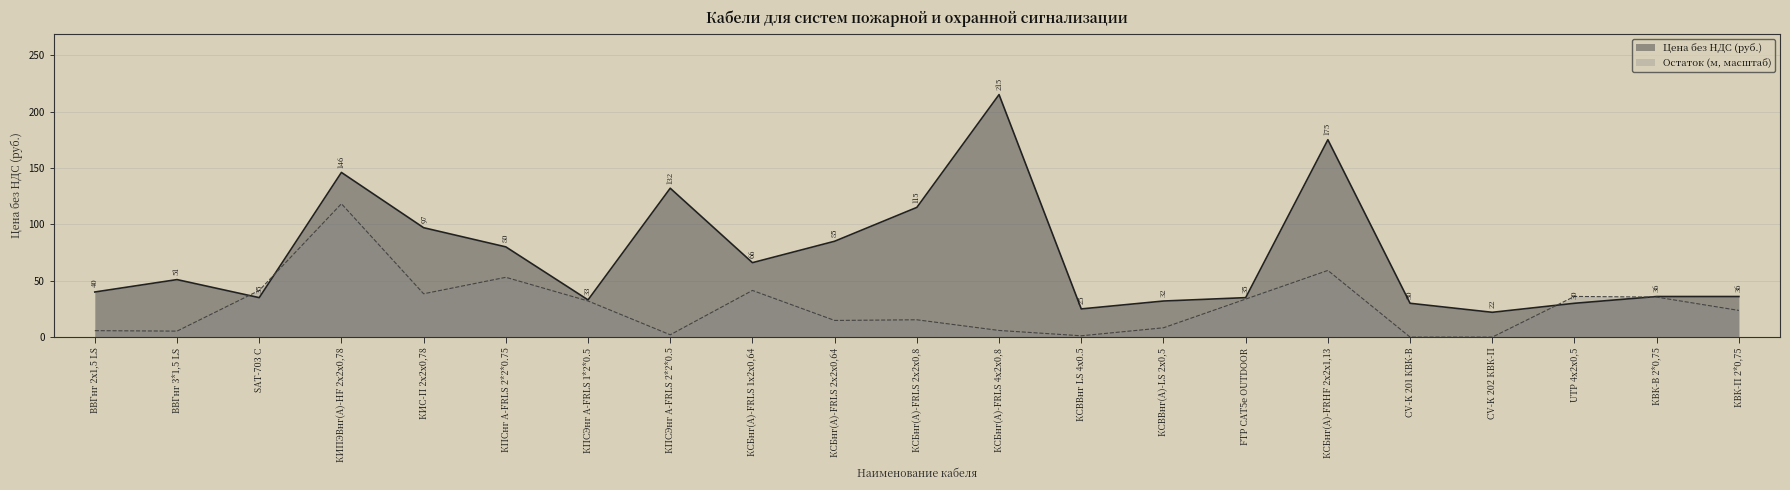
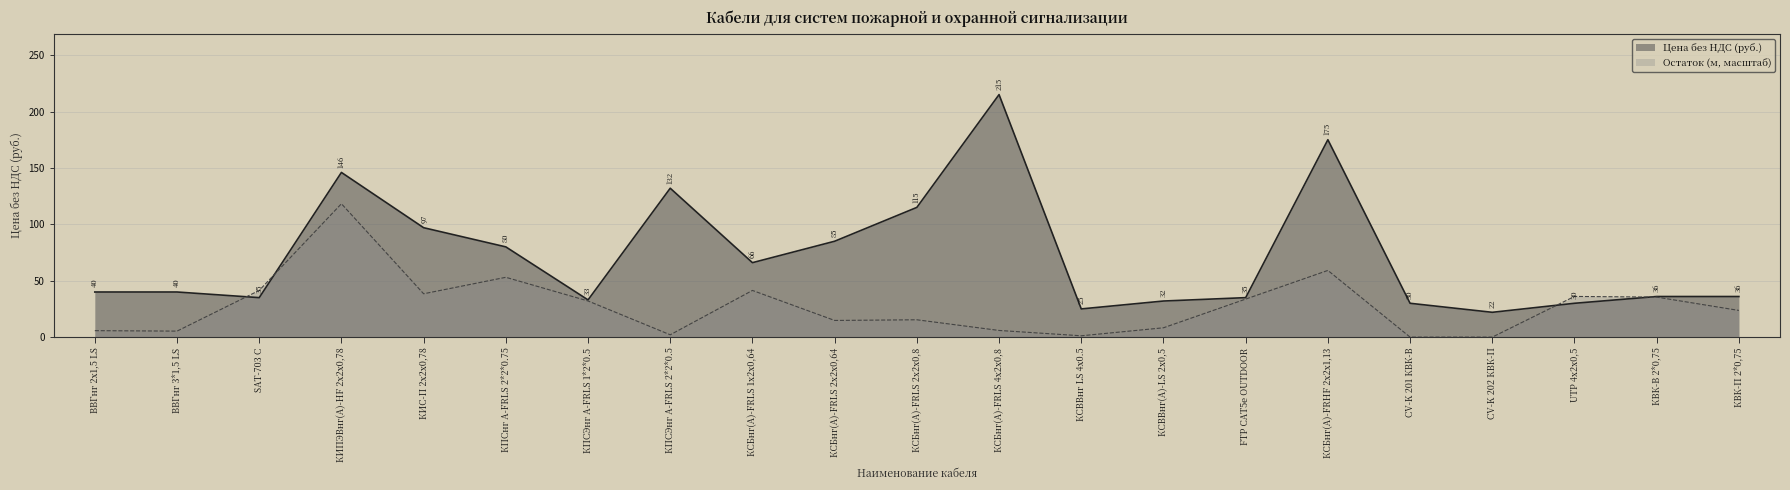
  {
    "Цена без НДС (руб.)": {
      "ВВГнг 2х1,5 LS": 40,
-     "ВВГнг 3*1,5 LS": 51,
+     "ВВГнг 3*1,5 LS": 40,
      "КИПЭВнг(А)-HF 2х2х0,78": 146,
      "КИС-П 2х2х0,78": 97,
      "КПСнг А-FRLS 2*2*0.75": 80,
      "КПСЭнг А-FRLS 2*2*0.5": 132,
      "КСБнг(А)-FRLS 1х2х0,64": 66,
      "КСБнг(А)-FRLS 2х2х0,64": 85,
      "КСБнг(А)-FRLS 2х2х0,8": 115,
      "КСБнг(А)-FRLS 4х2х0,8": 215,
      "КСВВнг LS 4х0.5": 25,
      "КСВВнг(А)-LS 2х0,5": 32,
      "КСБнг(А)-FRHF 2х2х1,13": 175,
      "CV-K 201 КВК-В": 30,
      "CV-K 202 КВК-П": 22,
      "КВК-П 2*0,75": 36
    },
    "Остаток (м, масштаб)": {
      "ВВГнг 2х1,5 LS": 6,
      "ВВГнг 3*1,5 LS": 5,
      "КИПЭВнг(А)-HF 2х2х0,78": 118,
      "КИС-П 2х2х0,78": 38,
      "КПСнг А-FRLS 2*2*0.75": 53,
      "КПСЭнг А-FRLS 2*2*0.5": 2,
      "КСБнг(А)-FRLS 1х2х0,64": 41,
      "КСБнг(А)-FRLS 2х2х0,64": 15,
      "КСБнг(А)-FRLS 2х2х0,8": 15,
      "КСБнг(А)-FRLS 4х2х0,8": 6,
      "КСВВнг LS 4х0.5": 1,
      "КСВВнг(А)-LS 2х0,5": 8,
      "КСБнг(А)-FRHF 2х2х1,13": 59,
      "CV-K 201 КВК-В": 0,
      "CV-K 202 КВК-П": 0,
      "КВК-П 2*0,75": 24
    }
  }
